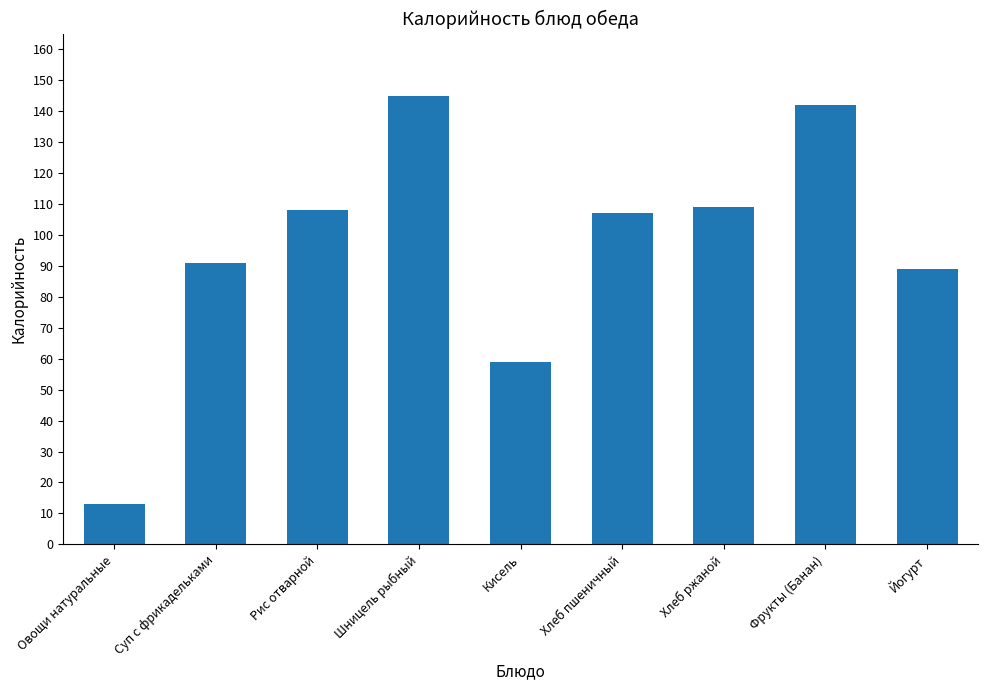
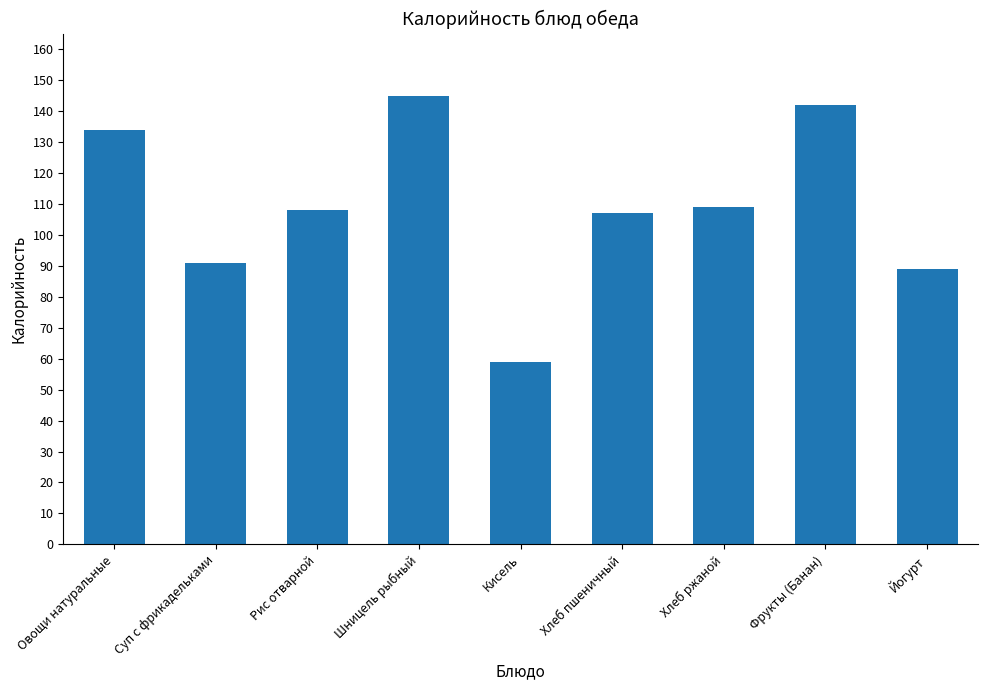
  {
-   "Овощи натуральные": 13,
+   "Овощи натуральные": 134,
    "Суп с фрикадельками": 91,
    "Рис отварной": 108,
    "Шницель рыбный": 145,
    "Кисель": 59,
    "Хлеб пшеничный": 107,
    "Хлеб ржаной": 109,
    "Фрукты (Банан)": 142,
    "Йогурт": 89
  }
